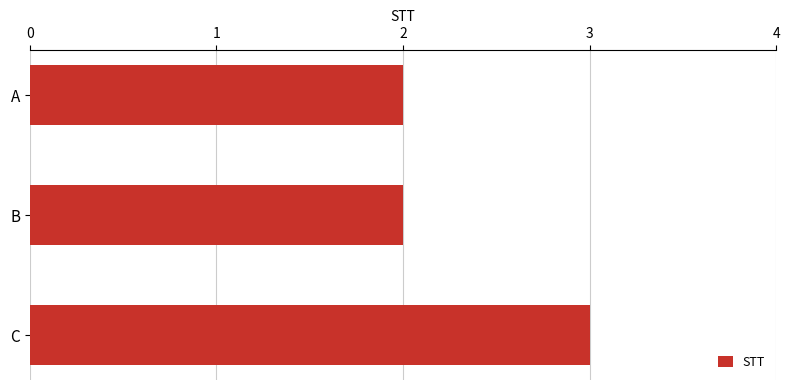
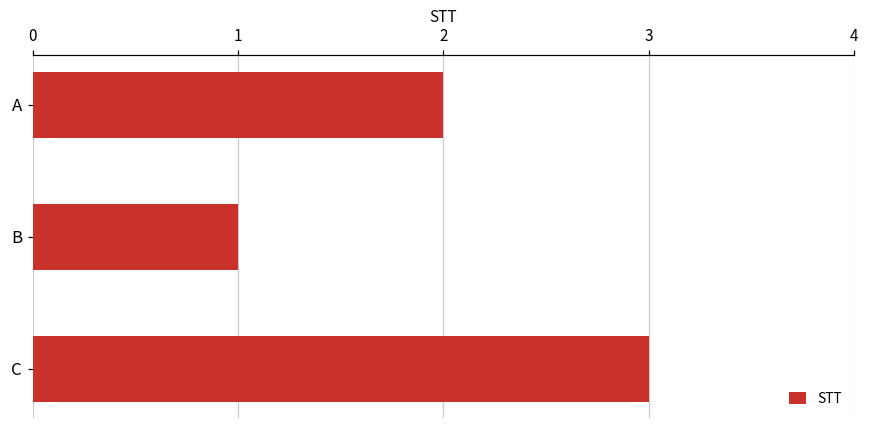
  {
    "A": 2,
-   "B": 2,
+   "B": 1,
    "C": 3
  }
